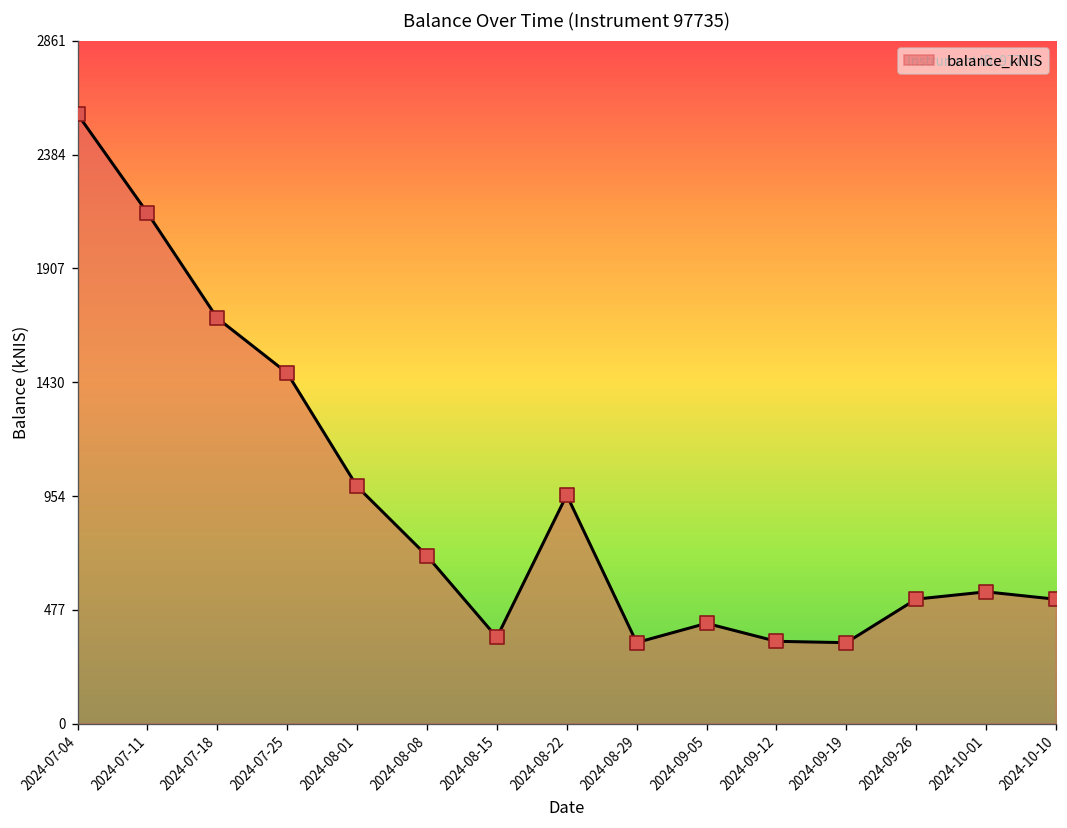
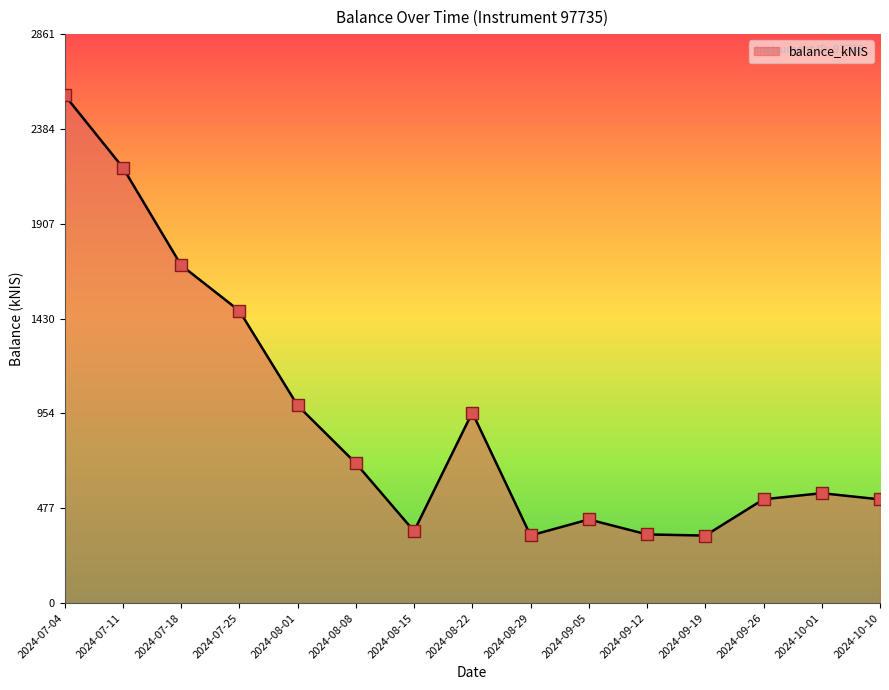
  {
    "2024-07-04": 2550,
-   "2024-07-11": 2140,
+   "2024-07-11": 2190,
    "2024-07-18": 1700,
    "2024-07-25": 1470,
    "2024-08-01": 990,
    "2024-08-08": 700,
    "2024-08-15": 360,
    "2024-08-22": 960,
    "2024-08-29": 340,
    "2024-09-05": 420,
    "2024-09-12": 340,
    "2024-09-19": 340,
    "2024-09-26": 520,
    "2024-10-01": 550,
    "2024-10-10": 520
  }
